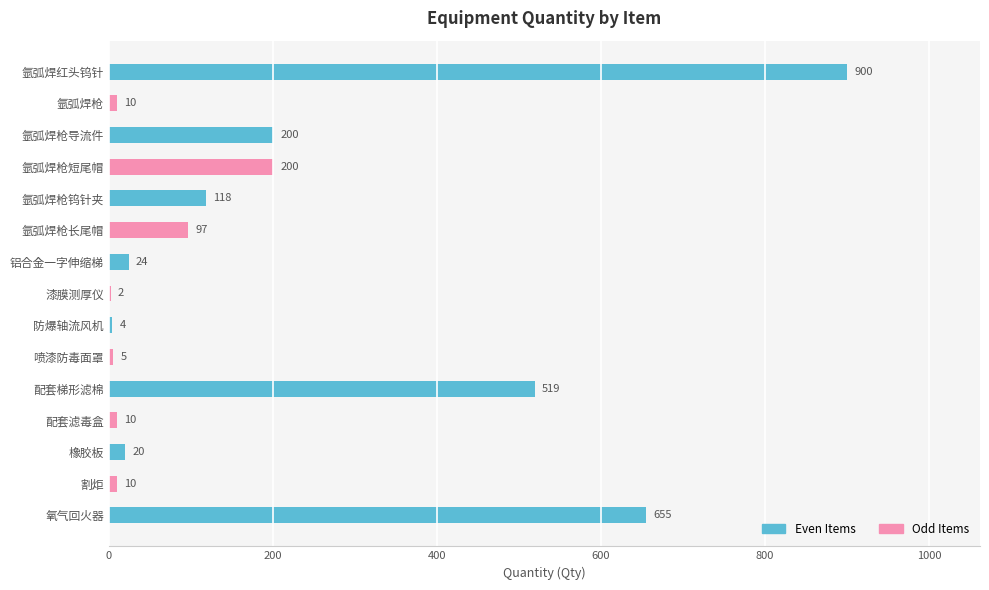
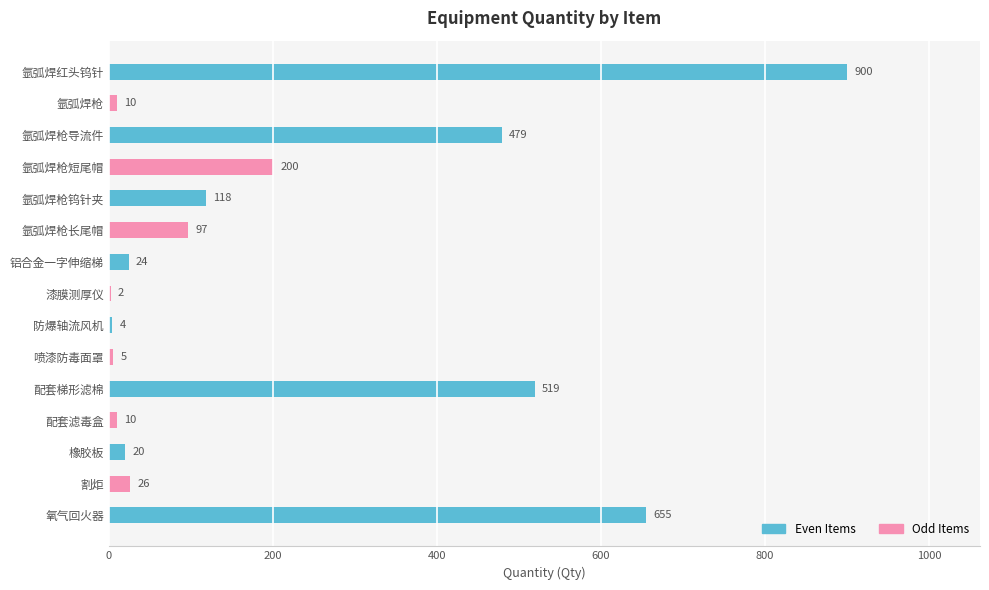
  {
    "氩弧焊红头钨针": 900,
    "氩弧焊枪": 10,
-   "氩弧焊枪导流件": 200,
+   "氩弧焊枪导流件": 479,
    "氩弧焊枪短尾帽": 200,
    "氩弧焊枪钨针夹": 118,
    "氩弧焊枪长尾帽": 97,
    "铝合金一字伸缩梯": 24,
    "漆膜测厚仪": 2,
    "防爆轴流风机": 4,
    "喷漆防毒面罩": 5,
    "配套梯形滤棉": 519,
    "配套滤毒盒": 10,
    "橡胶板": 20,
-   "割炬": 10,
+   "割炬": 26,
    "氧气回火器": 655
  }
